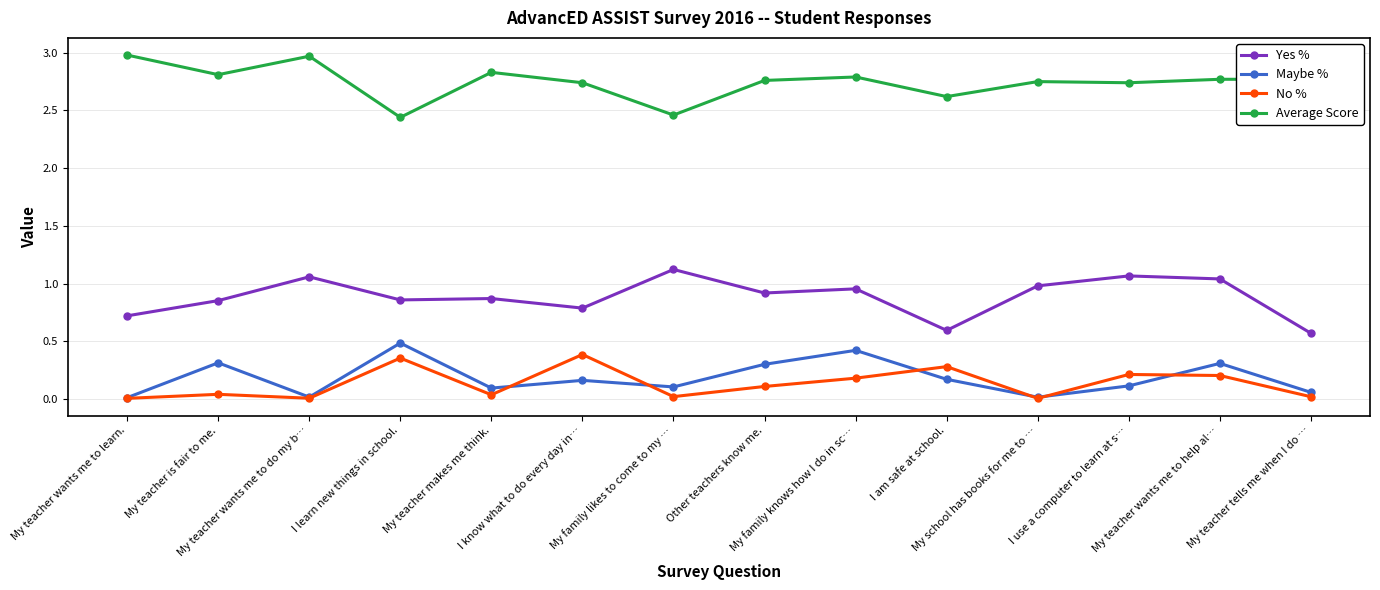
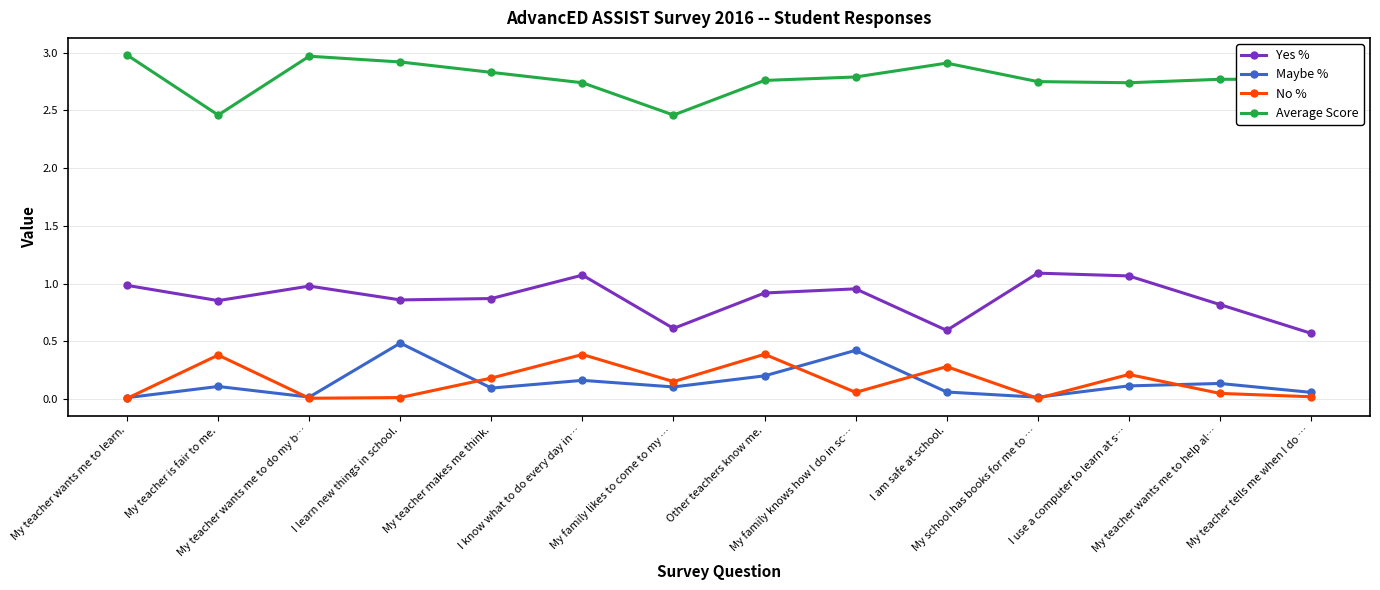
  {
    "Yes %": {
-     "My teacher wants me to learn.": 0.72,
+     "My teacher wants me to learn.": 0.98,
      "My teacher is fair to me.": 0.85,
-     "My teacher wants me to do my b…": 1.06,
+     "My teacher wants me to do my b…": 0.98,
      "I learn new things in school.": 0.86,
      "My teacher makes me think.": 0.87,
-     "I know what to do every day in…": 0.79,
-     "My family likes to come to my …": 1.12,
+     "I know what to do every day in…": 1.07,
+     "My family likes to come to my …": 0.61,
      "Other teachers know me.": 0.92,
      "My family knows how I do in sc…": 0.95,
      "I am safe at school.": 0.59,
-     "My school has books for me to …": 0.98,
+     "My school has books for me to …": 1.09,
      "I use a computer to learn at s…": 1.07,
-     "My teacher wants me to help al…": 1.04,
+     "My teacher wants me to help al…": 0.82,
      "My teacher tells me when I do …": 0.57
    },
    "Maybe %": {
-     "My teacher is fair to me.": 0.31,
+     "My teacher is fair to me.": 0.11,
      "I learn new things in school.": 0.48,
      "My teacher makes me think.": 0.09,
      "I know what to do every day in…": 0.16,
      "My family likes to come to my …": 0.10,
-     "Other teachers know me.": 0.3,
+     "Other teachers know me.": 0.2,
      "My family knows how I do in sc…": 0.42,
-     "I am safe at school.": 0.17,
+     "I am safe at school.": 0.06,
      "I use a computer to learn at s…": 0.11,
-     "My teacher wants me to help al…": 0.31,
+     "My teacher wants me to help al…": 0.13,
      "My teacher tells me when I do …": 0.06
    },
    "No %": {
-     "My teacher is fair to me.": 0.04,
-     "I learn new things in school.": 0.35,
-     "My teacher makes me think.": 0.04,
+     "My teacher is fair to me.": 0.38,
+     "I learn new things in school.": 0.01,
+     "My teacher makes me think.": 0.18,
      "I know what to do every day in…": 0.39,
-     "My family likes to come to my …": 0.02,
-     "Other teachers know me.": 0.11,
-     "My family knows how I do in sc…": 0.18,
+     "My family likes to come to my …": 0.15,
+     "Other teachers know me.": 0.39,
+     "My family knows how I do in sc…": 0.06,
      "I am safe at school.": 0.28,
      "I use a computer to learn at s…": 0.21,
-     "My teacher wants me to help al…": 0.20,
+     "My teacher wants me to help al…": 0.05,
      "My teacher tells me when I do …": 0.02
    },
    "Average Score": {
      "My teacher wants me to learn.": 2.98,
-     "My teacher is fair to me.": 2.81,
+     "My teacher is fair to me.": 2.46,
      "My teacher wants me to do my b…": 2.97,
-     "I learn new things in school.": 2.44,
+     "I learn new things in school.": 2.92,
      "My teacher makes me think.": 2.83,
      "I know what to do every day in…": 2.74,
      "My family likes to come to my …": 2.46,
      "Other teachers know me.": 2.76,
      "My family knows how I do in sc…": 2.79,
-     "I am safe at school.": 2.62,
+     "I am safe at school.": 2.91,
      "My school has books for me to …": 2.75,
      "I use a computer to learn at s…": 2.74,
      "My teacher wants me to help al…": 2.77
    }
  }
